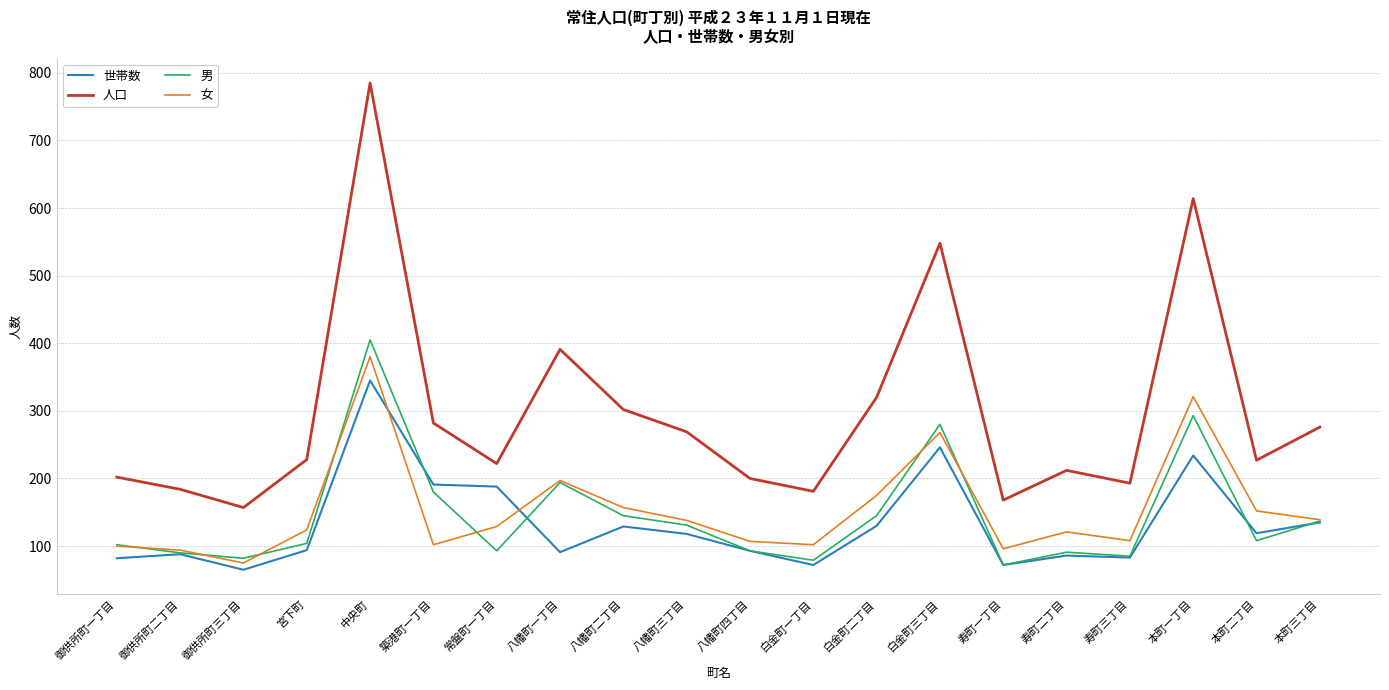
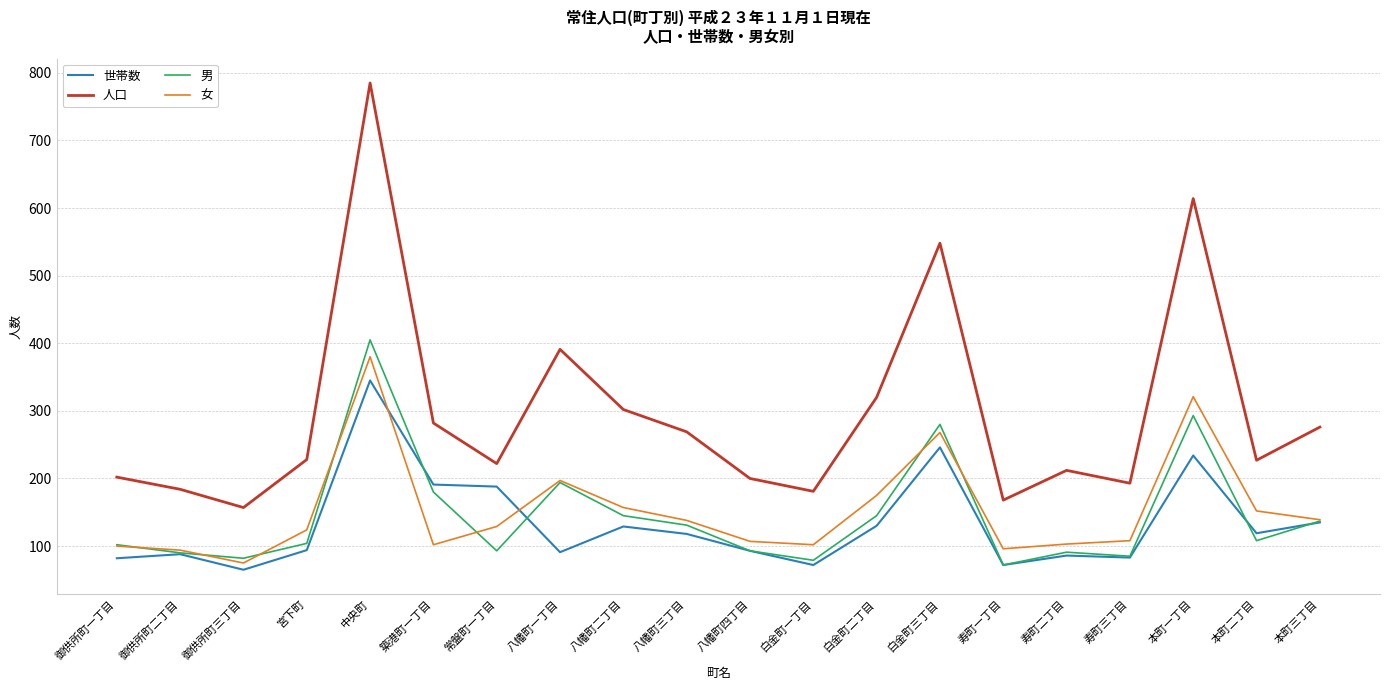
  {
    "世帯数": {
      "御供所町一丁目": 80,
      "御供所町三丁目": 70,
      "宮下町": 90,
      "中央町": 350,
      "築港町一丁目": 190,
      "常盤町一丁目": 190,
      "八幡町一丁目": 90,
      "八幡町二丁目": 130,
      "八幡町三丁目": 120,
      "白金町一丁目": 70,
      "白金町二丁目": 130,
      "白金町三丁目": 250,
      "寿町二丁目": 90,
      "本町一丁目": 230,
      "本町二丁目": 120
    },
    "人口": {
      "御供所町一丁目": 200,
      "御供所町二丁目": 180,
      "御供所町三丁目": 160,
      "宮下町": 230,
      "中央町": 790,
      "築港町一丁目": 280,
      "常盤町一丁目": 220,
      "八幡町一丁目": 390,
      "八幡町二丁目": 300,
      "八幡町三丁目": 270,
      "八幡町四丁目": 200,
      "白金町一丁目": 180,
      "白金町二丁目": 320,
      "白金町三丁目": 550,
      "寿町一丁目": 170,
      "寿町二丁目": 210,
      "寿町三丁目": 190,
      "本町一丁目": 610,
      "本町二丁目": 230,
      "本町三丁目": 280
    },
    "男": {
      "御供所町三丁目": 80,
      "宮下町": 100,
      "中央町": 410,
      "築港町一丁目": 180,
      "常盤町一丁目": 90,
      "八幡町二丁目": 150,
      "八幡町三丁目": 130,
      "白金町一丁目": 80,
      "白金町二丁目": 150,
      "白金町三丁目": 280,
      "寿町二丁目": 90,
      "本町一丁目": 290,
      "本町二丁目": 110
    },
    "女": {
      "御供所町二丁目": 90,
      "御供所町三丁目": 80,
      "宮下町": 120,
      "中央町": 380,
      "築港町一丁目": 100,
      "常盤町一丁目": 130,
      "八幡町二丁目": 160,
      "八幡町三丁目": 140,
      "八幡町四丁目": 110,
      "白金町一丁目": 100,
      "白金町二丁目": 180,
      "白金町三丁目": 270,
      "寿町一丁目": 100,
-     "寿町二丁目": 120,
+     "寿町二丁目": 100,
      "寿町三丁目": 110,
      "本町一丁目": 320,
      "本町二丁目": 150
    }
  }
